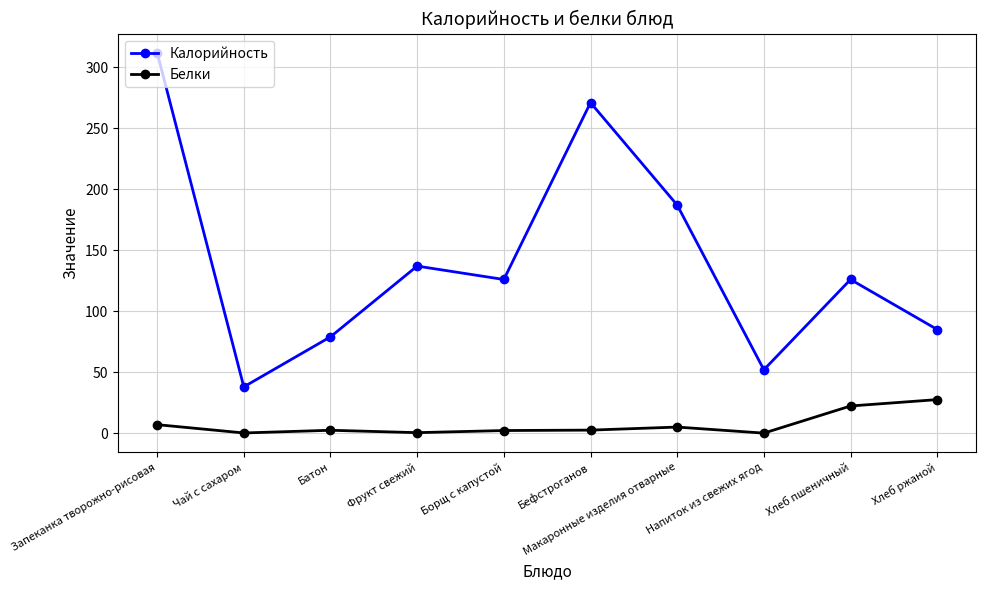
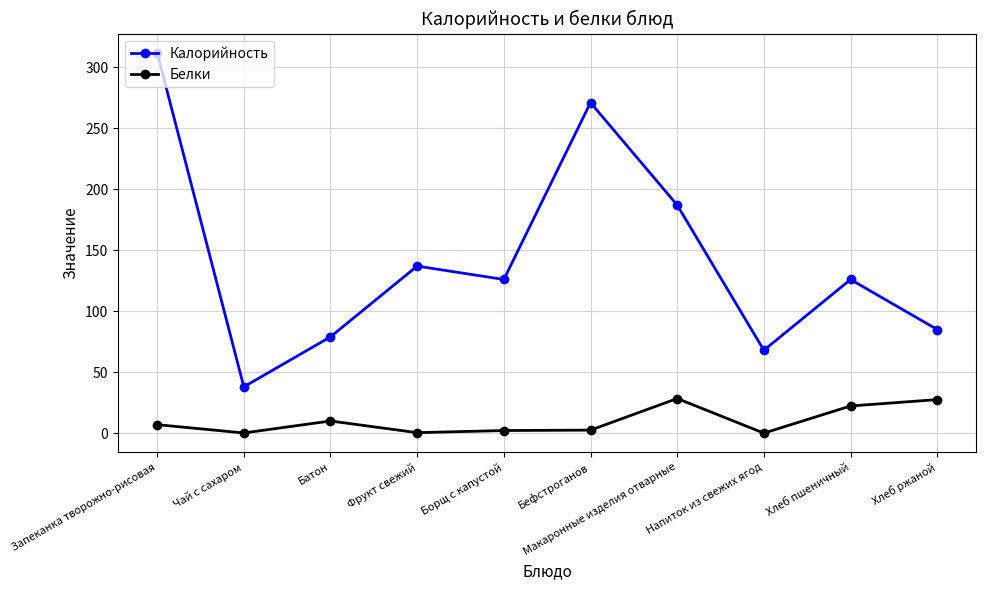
  {
    "Калорийность": {
      "Чай с сахаром": 38,
      "Батон": 79,
      "Фрукт свежий": 137,
      "Борщ с капустой": 126,
      "Бефстроганов": 271,
      "Макаронные изделия отварные": 187,
-     "Напиток из свежих ягод": 52,
+     "Напиток из свежих ягод": 68,
      "Хлеб пшеничный": 126,
      "Хлеб ржаной": 85
    },
    "Белки": {
      "Запеканка творожно-рисовая": 7,
      "Чай с сахаром": 0,
-     "Батон": 2,
+     "Батон": 10,
      "Фрукт свежий": 0,
      "Борщ с капустой": 2,
      "Бефстроганов": 3,
-     "Макаронные изделия отварные": 5,
+     "Макаронные изделия отварные": 28,
      "Напиток из свежих ягод": 0,
      "Хлеб пшеничный": 22,
      "Хлеб ржаной": 28
    }
  }
